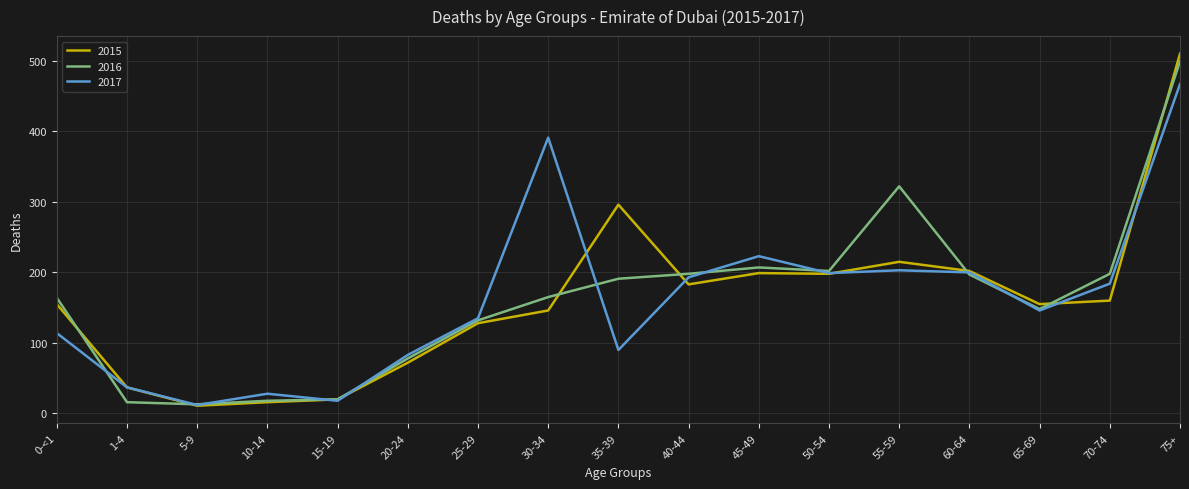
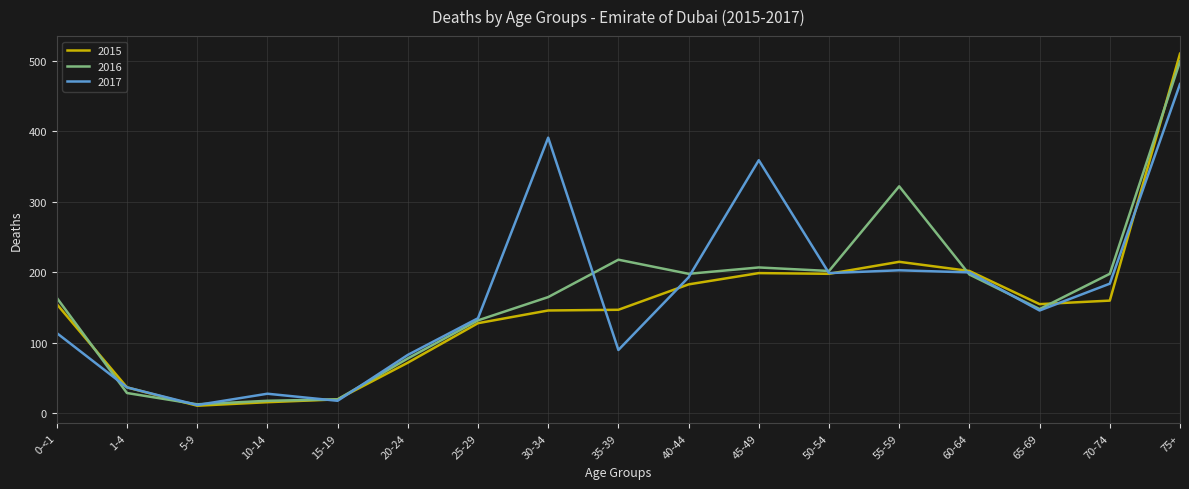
  {
    "2015": {
      "0-<1": 160,
      "20-24": 70,
      "25-29": 130,
      "30-34": 150,
-     "35-39": 300,
+     "35-39": 150,
      "40-44": 180,
      "45-49": 200,
      "55-59": 220,
      "65-69": 160,
      "70-74": 160,
      "75+": 510
    },
    "2016": {
      "0-<1": 160,
-     "1-4": 20,
+     "1-4": 30,
      "20-24": 80,
      "30-34": 170,
-     "35-39": 190,
+     "35-39": 220,
      "40-44": 200,
      "45-49": 210,
      "55-59": 320,
      "70-74": 200,
      "75+": 500
    },
    "2017": {
      "0-<1": 110,
      "10-14": 30,
      "20-24": 80,
      "30-34": 390,
      "35-39": 90,
      "40-44": 190,
-     "45-49": 220,
+     "45-49": 360,
      "55-59": 200,
      "70-74": 180,
      "75+": 470
    }
  }
